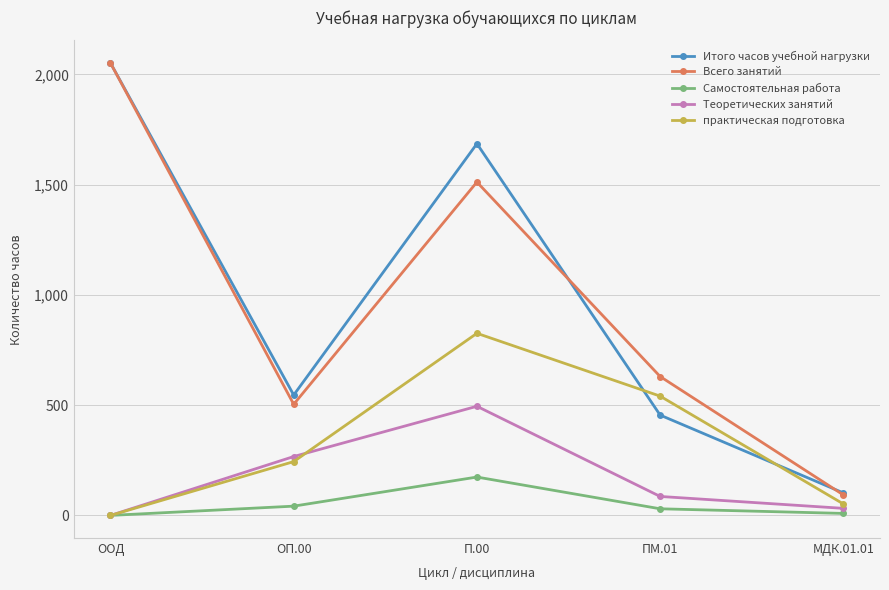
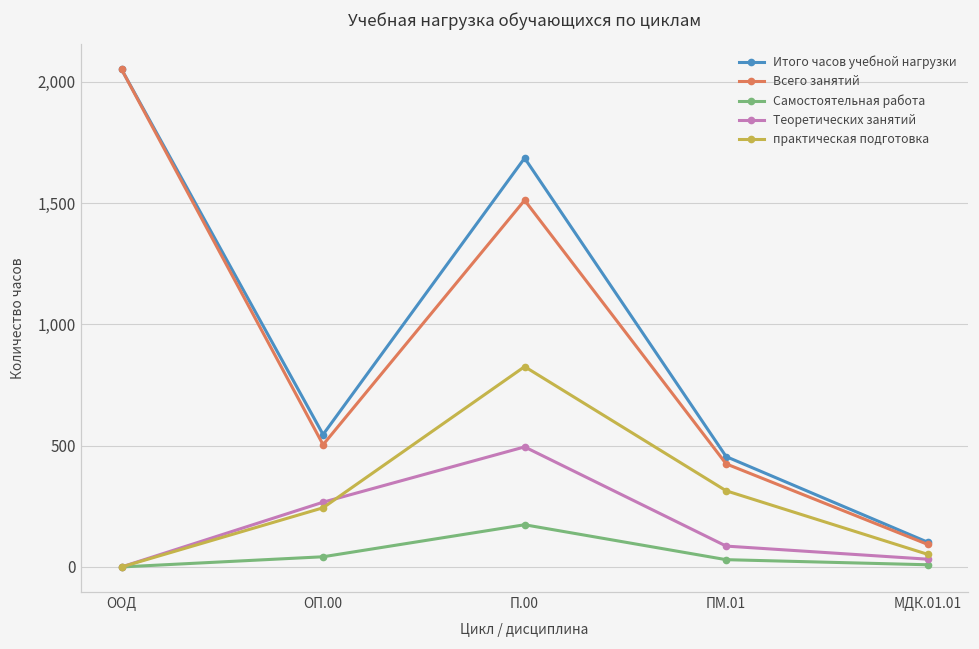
  {
    "Итого часов учебной нагрузки": {
      "ОП.00": "550",
      "П.00": "1,690",
      "ПМ.01": "460"
    },
    "Всего занятий": {
      "ОП.00": "500",
      "П.00": "1,510",
-     "ПМ.01": "630"
+     "ПМ.01": "430"
    },
    "Самостоятельная работа": {
      "ОП.00": "40",
      "П.00": "170",
      "ПМ.01": "30",
      "МДК.01.01": "10"
    },
    "Теоретических занятий": {
      "ОП.00": "270",
      "П.00": "500",
      "ПМ.01": "90",
      "МДК.01.01": "30"
    },
    "практическая подготовка": {
      "ОП.00": "240",
      "П.00": "830",
-     "ПМ.01": "540",
+     "ПМ.01": "310",
      "МДК.01.01": "50"
    }
  }
